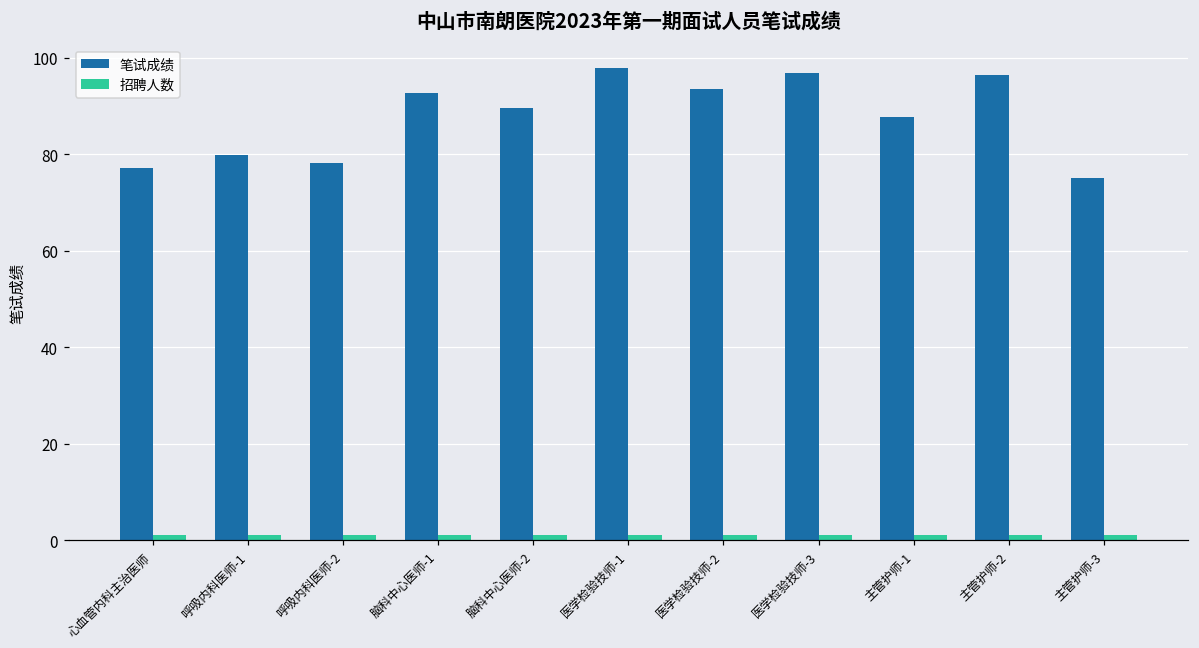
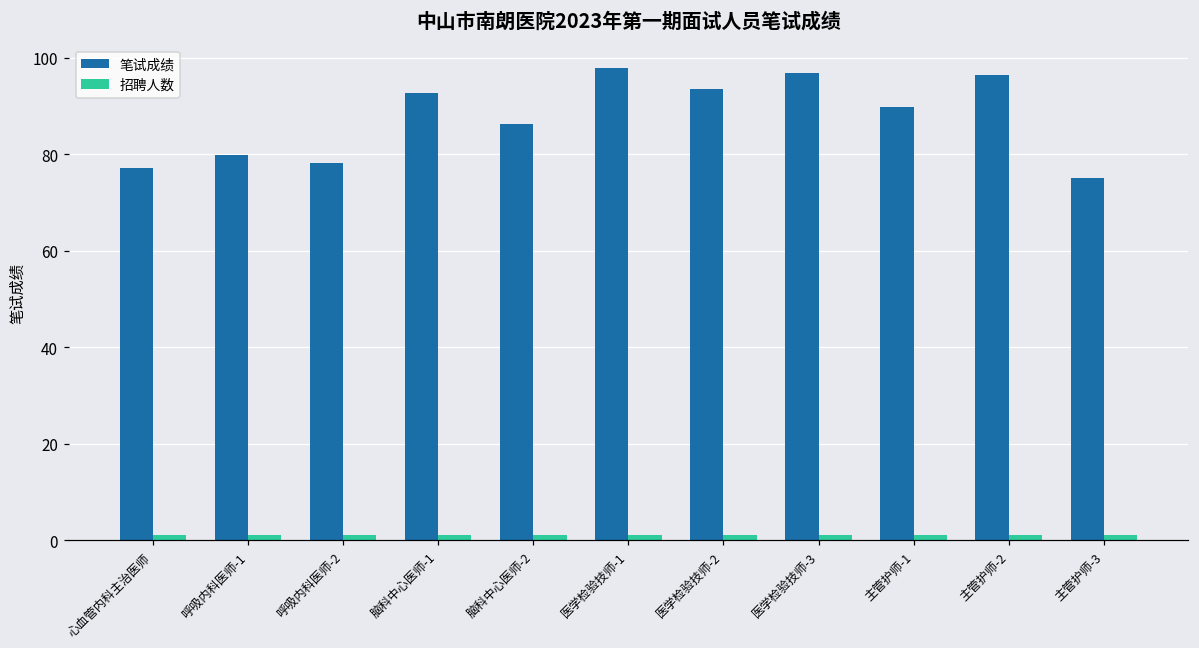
  {
    "笔试成绩": {
      "心血管内科主治医师": 77,
      "呼吸内科医师-1": 80,
      "呼吸内科医师-2": 78,
      "脑科中心医师-1": 93,
-     "脑科中心医师-2": 90,
+     "脑科中心医师-2": 86,
      "医学检验技师-1": 98,
      "医学检验技师-2": 94,
      "医学检验技师-3": 97,
-     "主管护师-1": 88,
+     "主管护师-1": 90,
      "主管护师-2": 96,
      "主管护师-3": 75
    },
    "招聘人数": {
      "心血管内科主治医师": 1,
      "呼吸内科医师-1": 1,
      "呼吸内科医师-2": 1,
      "脑科中心医师-1": 1,
      "脑科中心医师-2": 1,
      "医学检验技师-1": 1,
      "医学检验技师-2": 1,
      "医学检验技师-3": 1,
      "主管护师-1": 1,
      "主管护师-2": 1,
      "主管护师-3": 1
    }
  }
